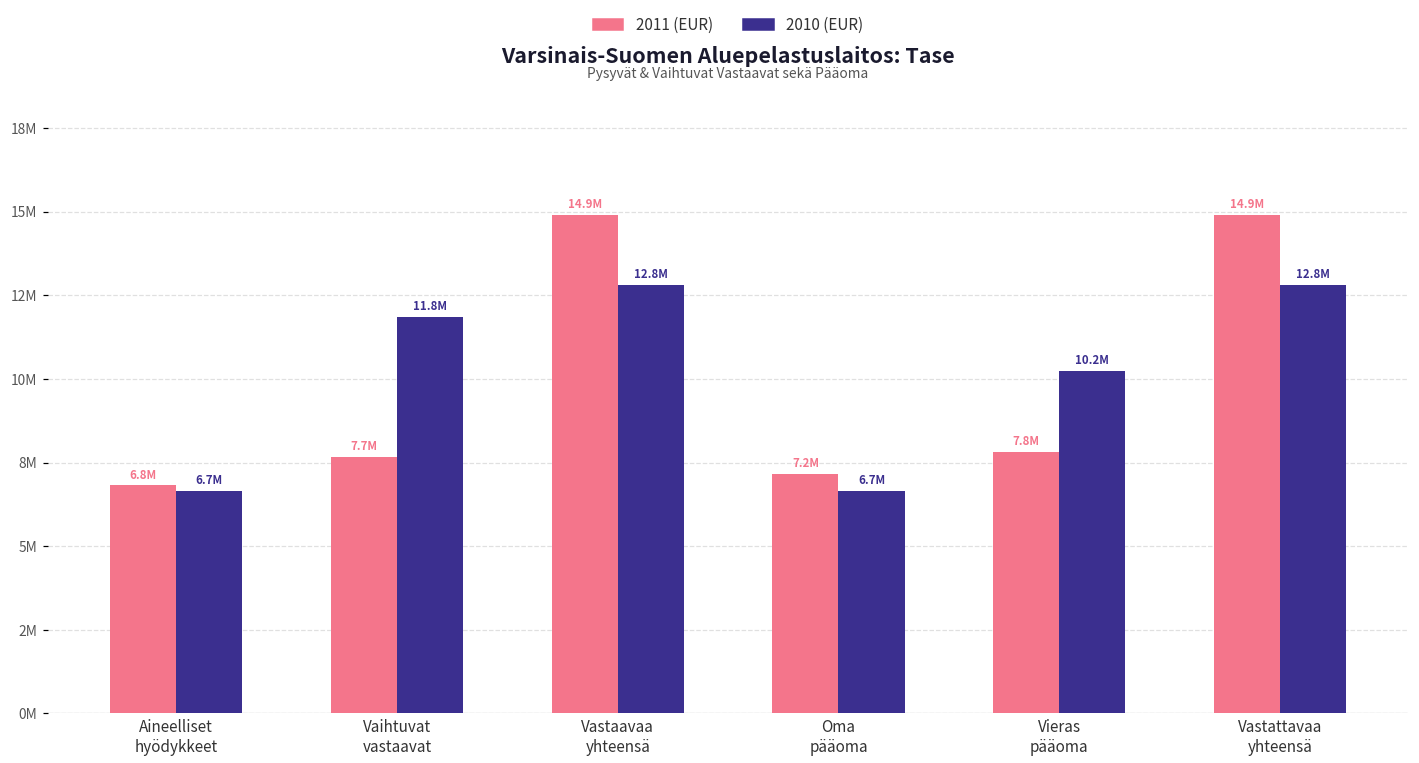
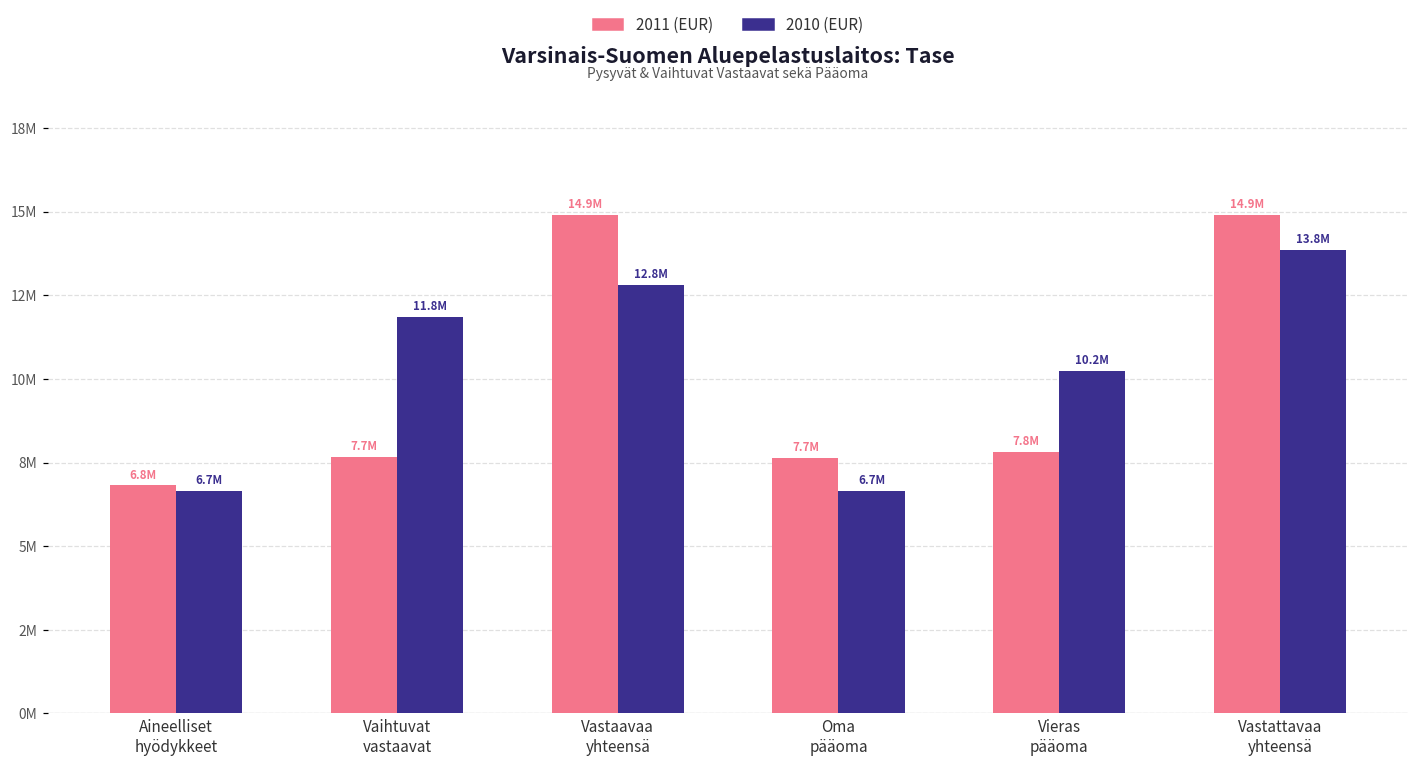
  {
    "2011 (EUR)": {
      "Aineelliset hyödykkeet": "6.8M",
      "Vaihtuvat vastaavat": "7.7M",
      "Vastaavaa yhteensä": "14.9M",
-     "Oma pääoma": "7.2M",
+     "Oma pääoma": "7.7M",
      "Vieras pääoma": "7.8M",
      "Vastattavaa yhteensä": "14.9M"
    },
    "2010 (EUR)": {
      "Aineelliset hyödykkeet": "6.7M",
      "Vaihtuvat vastaavat": "11.8M",
      "Vastaavaa yhteensä": "12.8M",
      "Oma pääoma": "6.7M",
      "Vieras pääoma": "10.2M",
-     "Vastattavaa yhteensä": "12.8M"
+     "Vastattavaa yhteensä": "13.8M"
    }
  }
